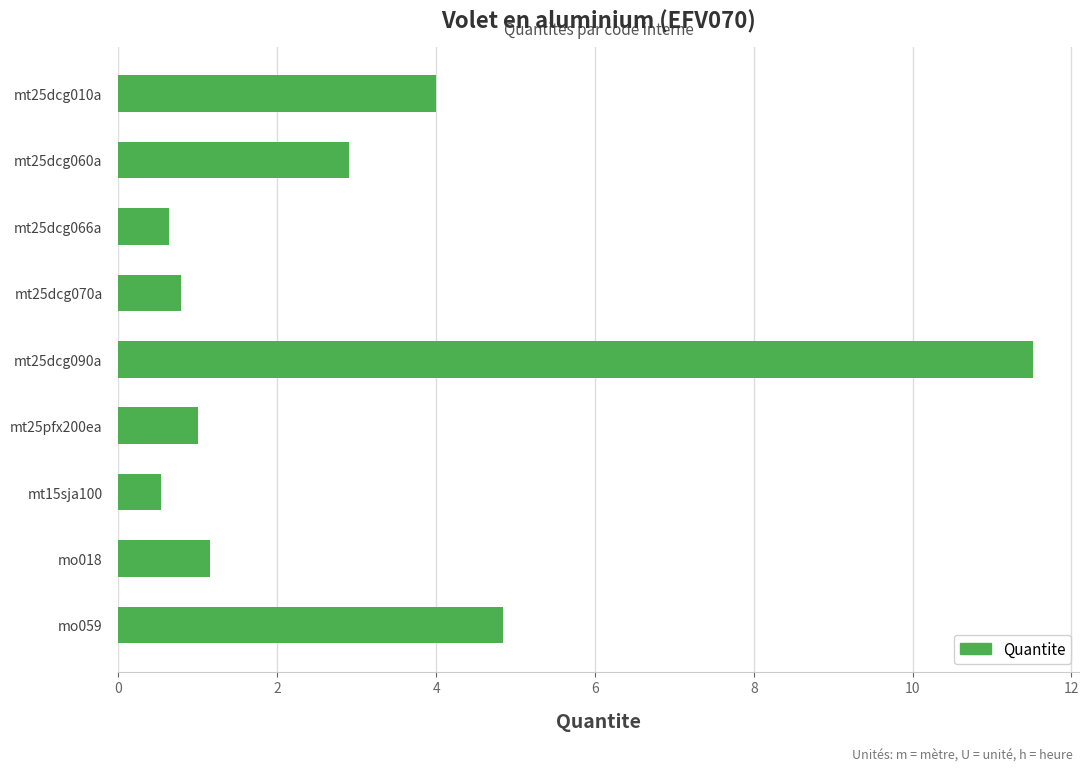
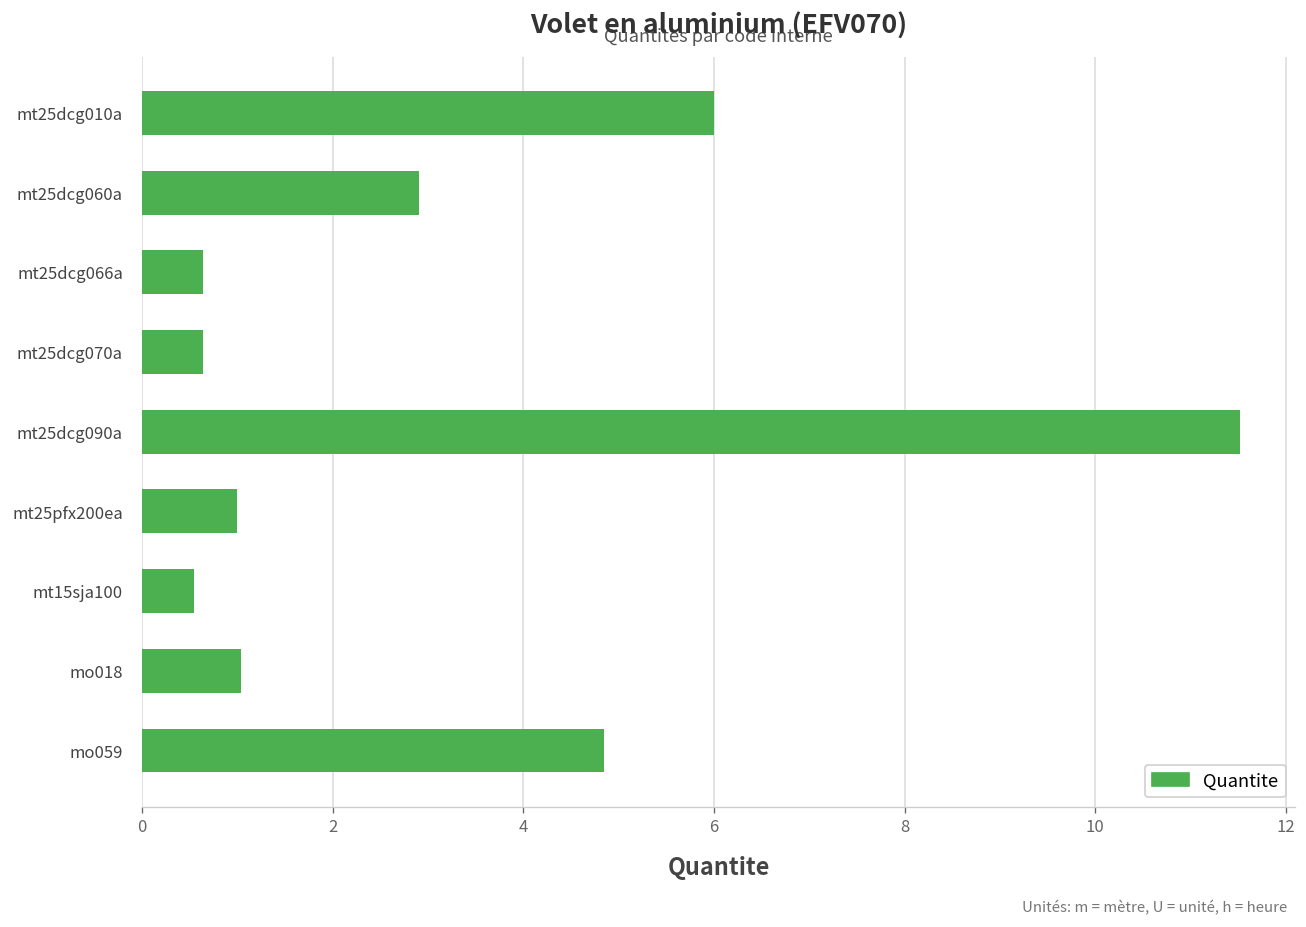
  {
-   "mt25dcg010a": 4,
+   "mt25dcg010a": 6,
    "mt25dcg060a": 2.9,
    "mt25dcg066a": 0.6,
-   "mt25dcg070a": 0.8,
+   "mt25dcg070a": 0.6,
    "mt25dcg090a": 11.5,
    "mt25pfx200ea": 1.0,
    "mt15sja100": 0.5,
-   "mo018": 1.2,
+   "mo018": 1.0,
    "mo059": 4.8
  }
